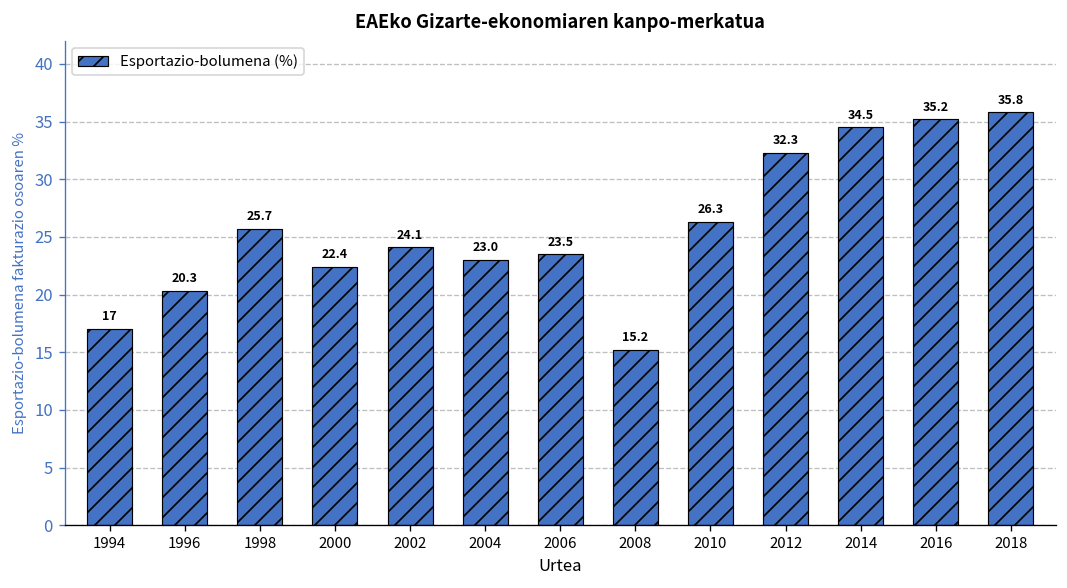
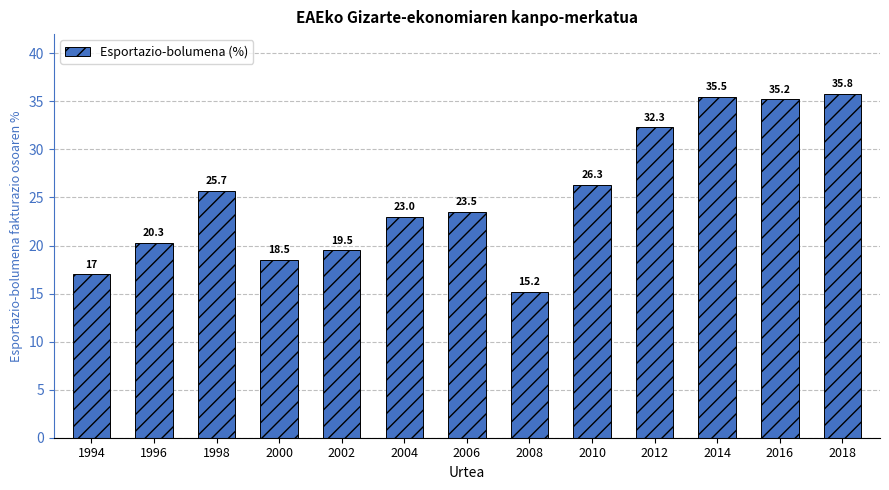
  {
    "1994": 17,
    "1996": 20.3,
    "1998": 25.7,
-   "2000": 22.4,
-   "2002": 24.1,
+   "2000": 18.5,
+   "2002": 19.5,
    "2004": 23.0,
    "2006": 23.5,
    "2008": 15.2,
    "2010": 26.3,
    "2012": 32.3,
-   "2014": 34.5,
+   "2014": 35.5,
    "2016": 35.2,
    "2018": 35.8
  }
